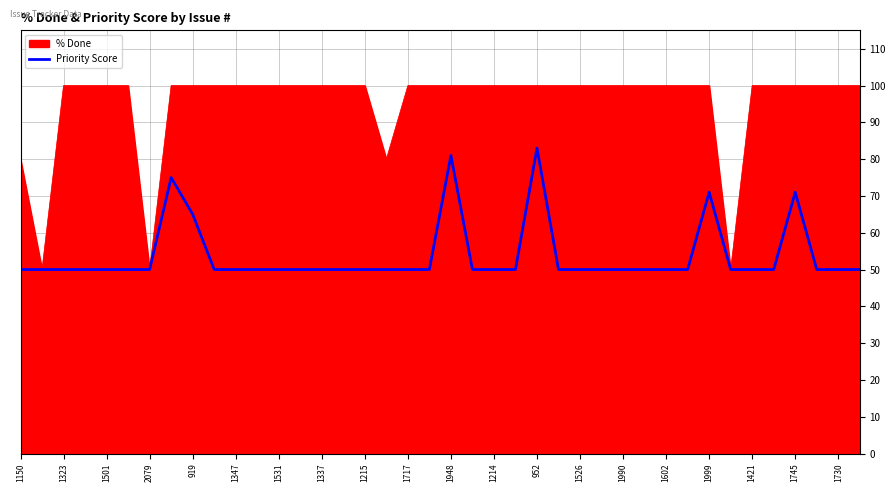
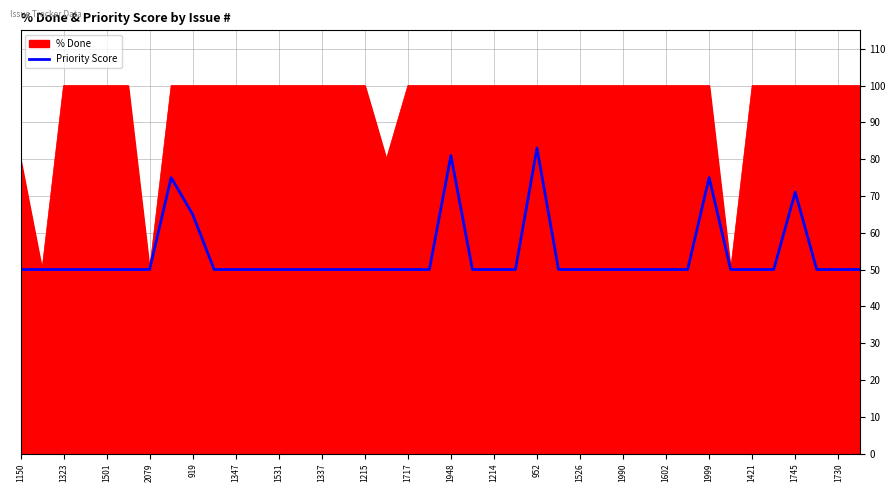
  {
    "% Done": {
      "1150": 80,
      "1323": 100,
      "1501": 100,
      "919": 100,
      "1347": 100,
      "1531": 100,
      "1337": 100,
      "1215": 100,
      "1717": 100,
      "1948": 100,
      "1214": 100,
      "952": 100,
      "1526": 100,
      "1990": 100,
      "1602": 100,
      "1999": 100,
      "1421": 100,
      "1745": 100,
      "1730": 100
    },
    "Priority Score": {
      "1150": 50,
      "1323": 50,
      "1501": 50,
      "919": 65,
      "1347": 50,
      "1531": 50,
      "1337": 50,
      "1215": 50,
      "1717": 50,
      "1948": 81,
      "1214": 50,
      "952": 83,
      "1526": 50,
      "1990": 50,
      "1602": 50,
-     "1999": 71,
+     "1999": 75,
      "1421": 50,
      "1745": 71,
      "1730": 50
    }
  }
